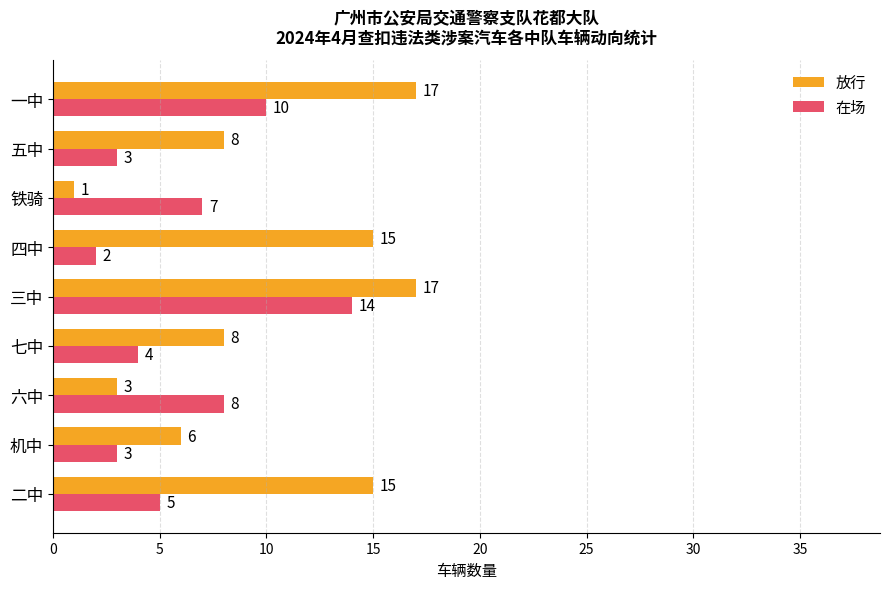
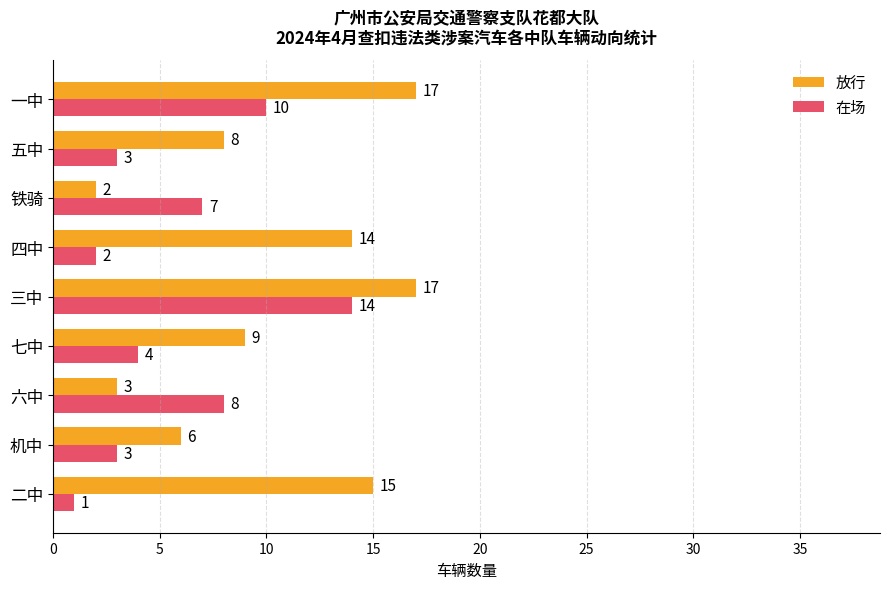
  {
    "放行": {
      "一中": 17,
      "五中": 8,
-     "铁骑": 1,
-     "四中": 15,
+     "铁骑": 2,
+     "四中": 14,
      "三中": 17,
-     "七中": 8,
+     "七中": 9,
      "六中": 3,
      "机中": 6,
      "二中": 15
    },
    "在场": {
      "一中": 10,
      "五中": 3,
      "铁骑": 7,
      "四中": 2,
      "三中": 14,
      "七中": 4,
      "六中": 8,
      "机中": 3,
-     "二中": 5
+     "二中": 1
    }
  }
